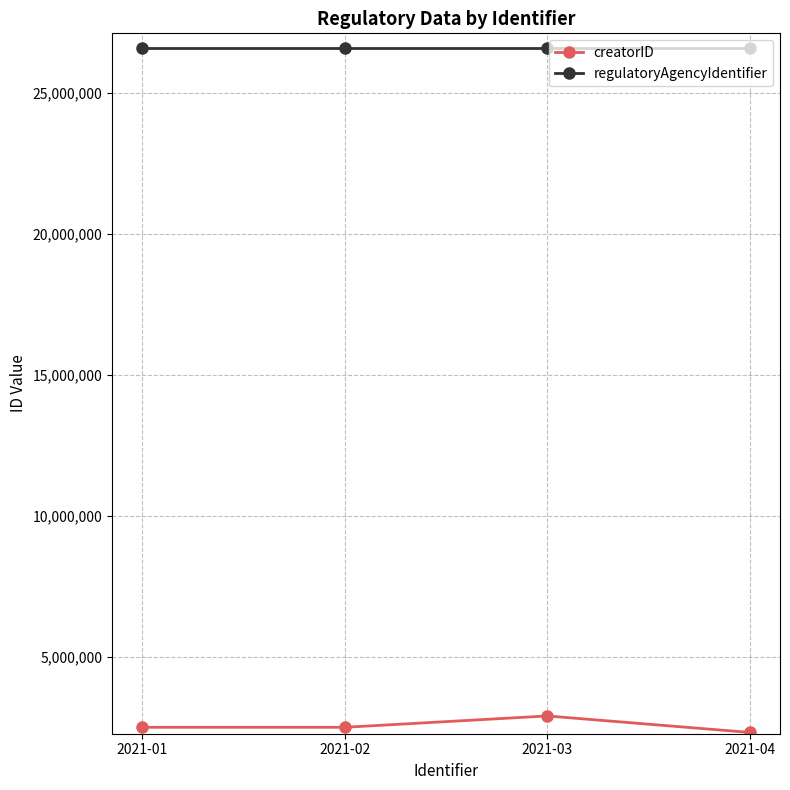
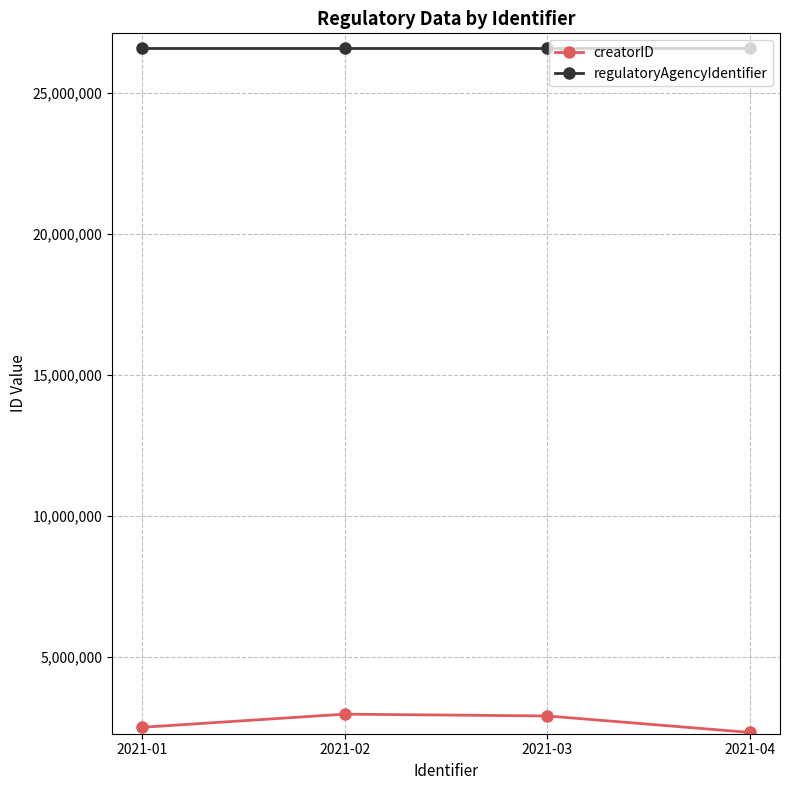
  {
    "creatorID": {
      "2021-01": "2,500,000",
-     "2021-02": "2,500,000",
+     "2021-02": "3,000,000",
      "2021-03": "2,900,000",
      "2021-04": "2,300,000"
    },
    "regulatoryAgencyIdentifier": {
      "2021-01": "26,600,000",
      "2021-02": "26,600,000",
      "2021-03": "26,600,000"
    }
  }
